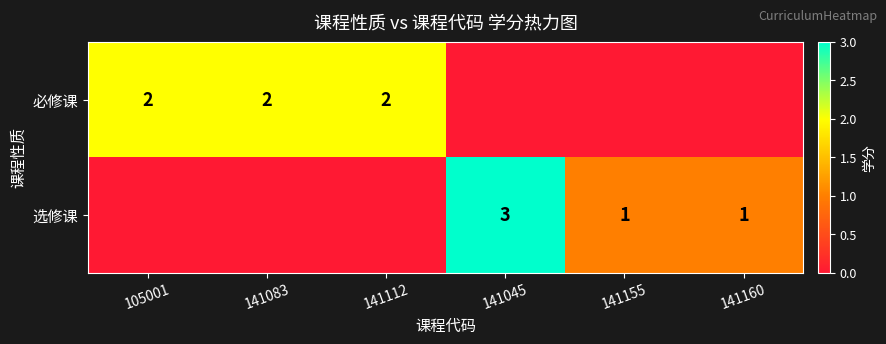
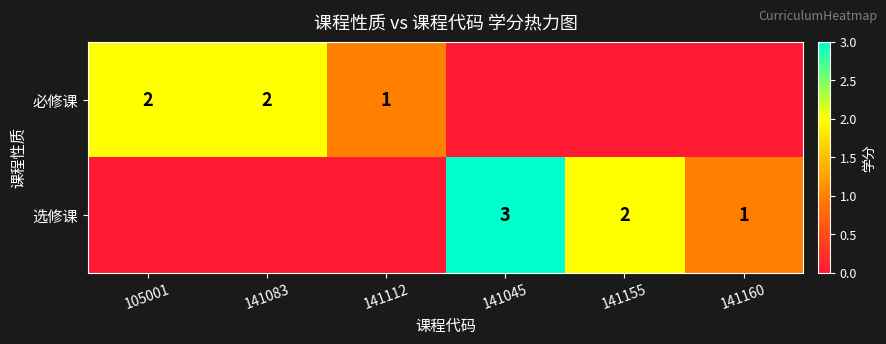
  {
    "必修课": {
      "105001": 2,
      "141083": 2,
-     "141112": 2
+     "141112": 1
    },
    "选修课": {
      "141045": 3,
-     "141155": 1,
+     "141155": 2,
      "141160": 1
    }
  }
